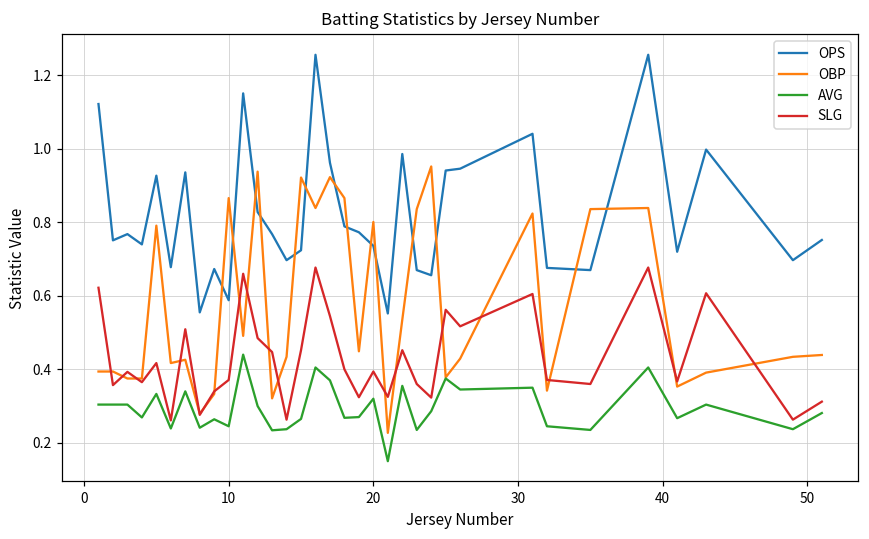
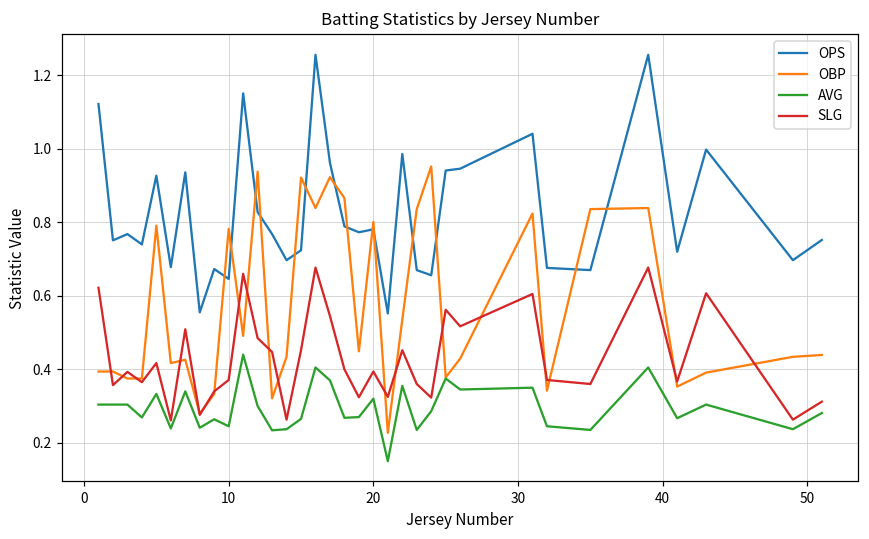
  {
    "OPS": {
-     "10": 0.59,
-     "20": 0.74
+     "10": 0.65,
+     "20": 0.78
    },
    "OBP": {
-     "10": 0.87,
+     "10": 0.78,
      "20": 0.80
    },
    "AVG": {
      "10": 0.25,
      "20": 0.32
    },
    "SLG": {
      "10": 0.37,
      "20": 0.39
    }
  }
